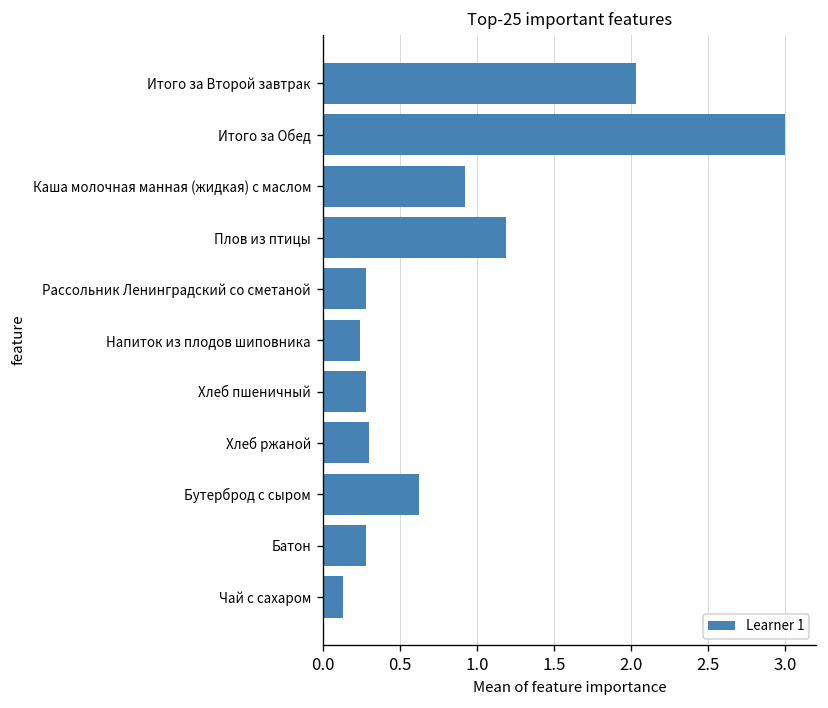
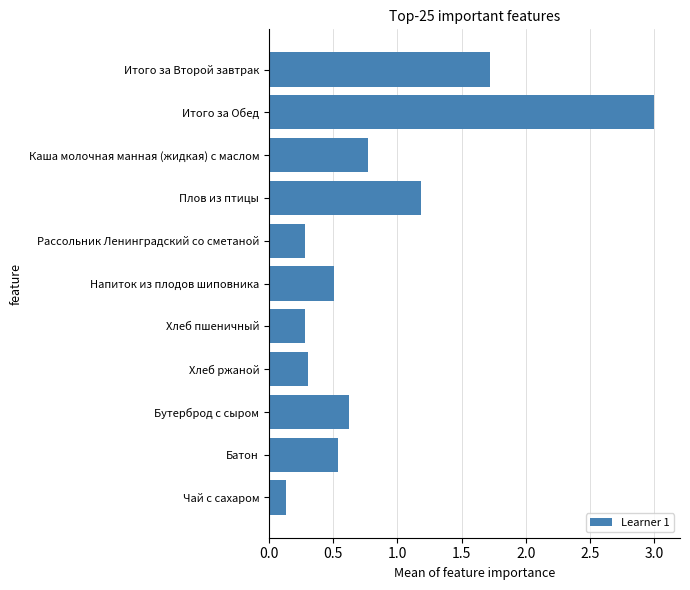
  {
-   "Итого за Второй завтрак": 2.03,
+   "Итого за Второй завтрак": 1.72,
    "Итого за Обед": 3.00,
-   "Каша молочная манная (жидкая) с маслом": 0.92,
+   "Каша молочная манная (жидкая) с маслом": 0.77,
    "Плов из птицы": 1.19,
    "Рассольник Ленинградский со сметаной": 0.28,
-   "Напиток из плодов шиповника": 0.24,
+   "Напиток из плодов шиповника": 0.50,
    "Хлеб пшеничный": 0.28,
    "Хлеб ржаной": 0.30,
    "Бутерброд с сыром": 0.63,
-   "Батон": 0.28,
+   "Батон": 0.54,
    "Чай с сахаром": 0.13
  }
